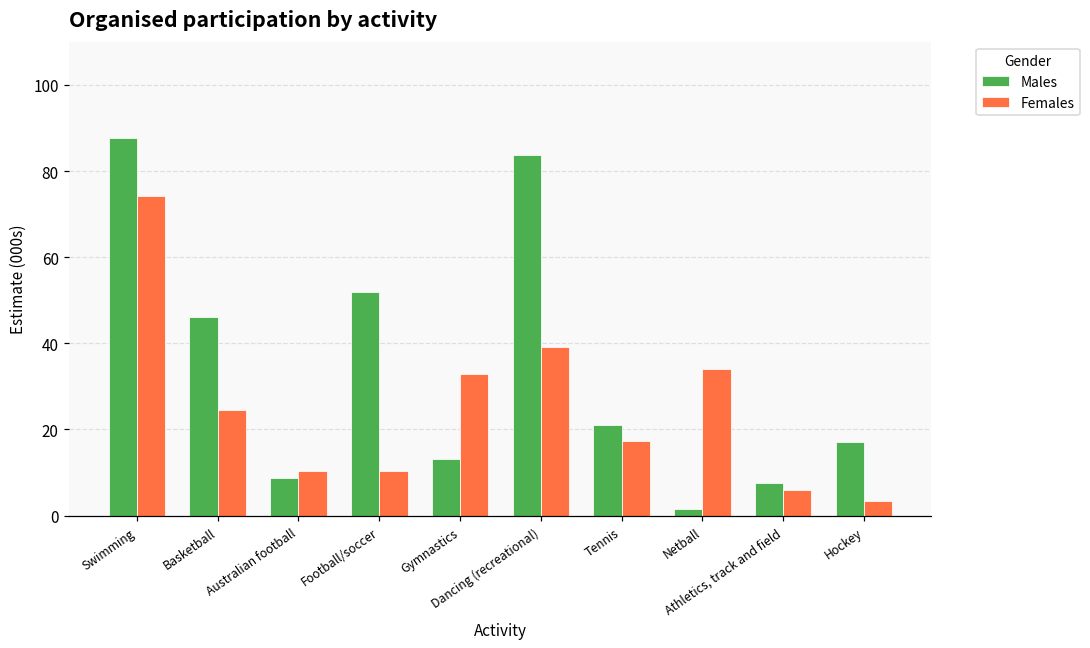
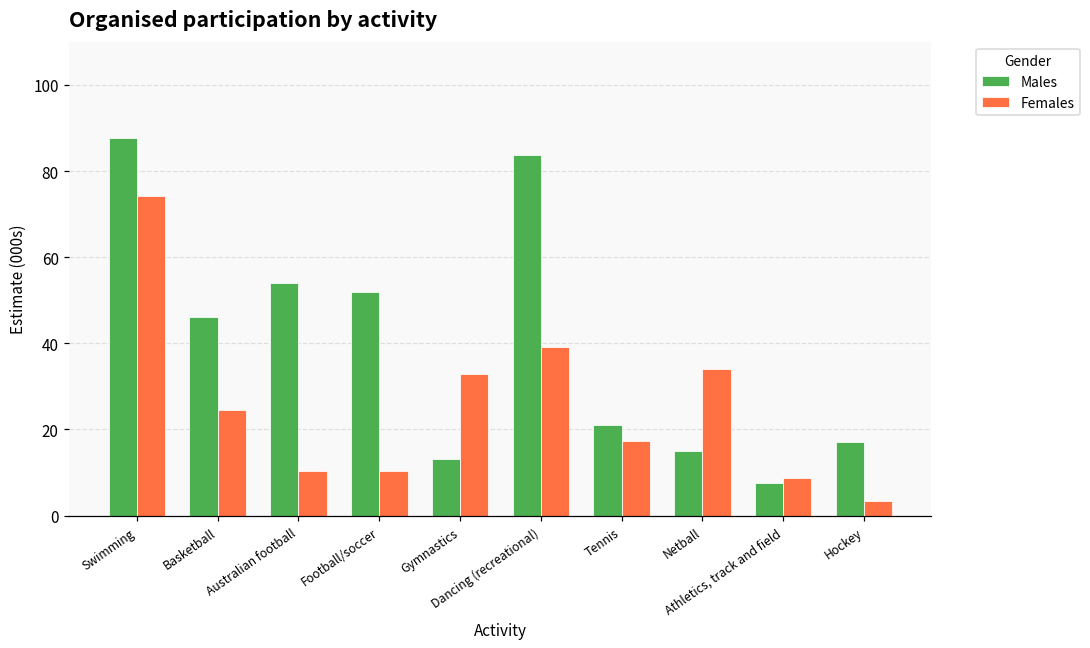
  {
    "Males": {
      "Swimming": 88,
      "Basketball": 46,
-     "Australian football": 9,
+     "Australian football": 54,
      "Football/soccer": 52,
      "Gymnastics": 13,
      "Dancing (recreational)": 84,
      "Tennis": 21,
-     "Netball": 2,
+     "Netball": 15,
      "Athletics, track and field": 8,
      "Hockey": 17
    },
    "Females": {
      "Swimming": 74,
      "Basketball": 25,
      "Australian football": 10,
      "Football/soccer": 10,
      "Gymnastics": 33,
      "Dancing (recreational)": 39,
      "Tennis": 17,
      "Netball": 34,
-     "Athletics, track and field": 6,
+     "Athletics, track and field": 9,
      "Hockey": 3
    }
  }
